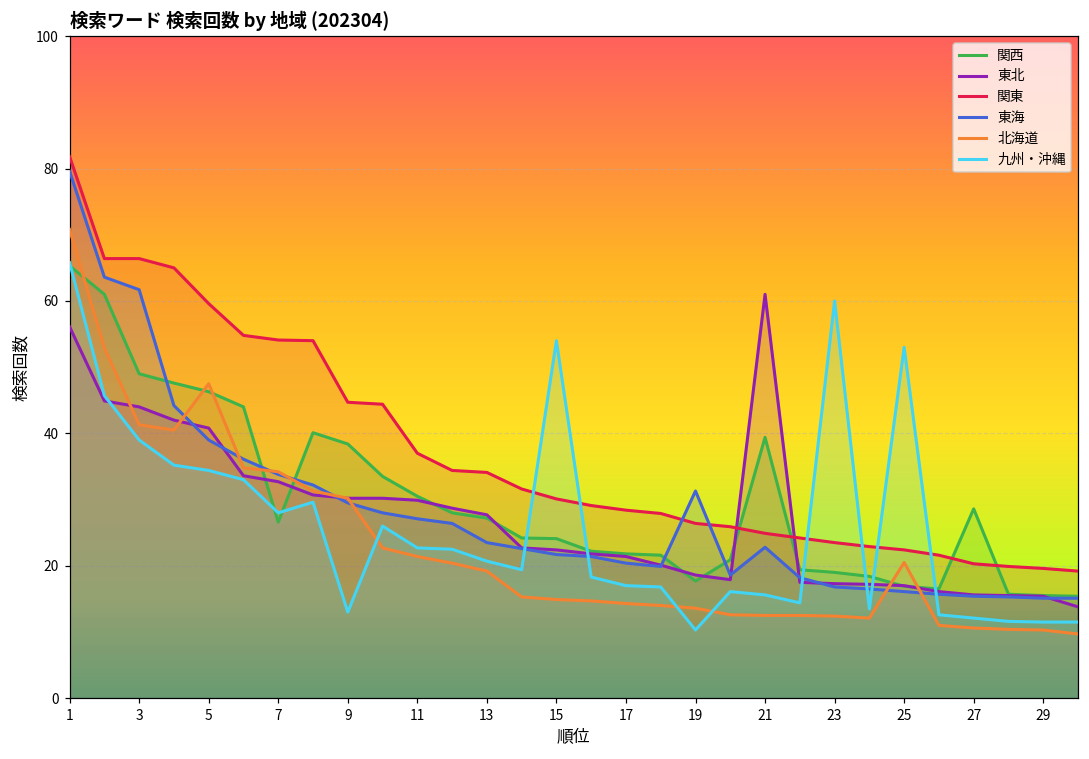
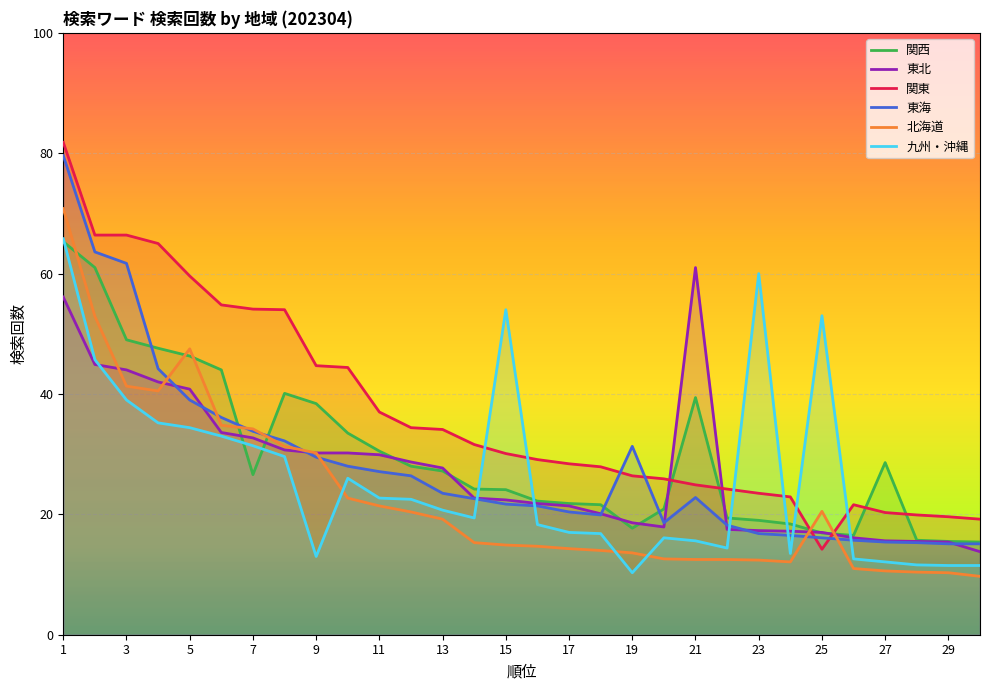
  {
    "関西": {
      "1": 65,
      "3": 49,
      "5": 46,
      "7": 27,
      "9": 38,
      "11": 31,
      "13": 27,
      "15": 24,
      "19": 18,
      "21": 39,
      "23": 19,
      "27": 29
    },
    "東北": {
      "1": 56,
      "3": 44,
      "5": 41,
      "7": 33,
      "11": 30,
      "13": 28,
      "15": 22,
      "19": 19,
      "21": 61,
      "23": 17
    },
    "関東": {
      "1": 82,
      "3": 66,
      "5": 60,
      "7": 54,
      "9": 45,
      "11": 37,
      "13": 34,
      "15": 30,
      "17": 28,
      "19": 26,
      "21": 25,
      "23": 24,
-     "25": 22,
+     "25": 14,
      "27": 20,
      "29": 20
    },
    "東海": {
      "1": 80,
      "3": 62,
      "5": 39,
      "9": 30,
      "11": 27,
      "13": 24,
      "15": 22,
      "17": 20,
      "19": 31,
      "21": 23,
      "23": 17,
      "25": 16
    },
    "北海道": {
      "1": 71,
      "3": 41,
      "5": 48,
      "11": 21,
      "13": 19,
      "15": 15,
      "17": 14,
      "19": 14,
      "21": 13,
      "23": 12,
      "25": 21,
      "27": 11,
      "29": 10
    },
    "九州・沖縄": {
      "1": 66,
      "3": 39,
      "5": 34,
-     "7": 28,
+     "7": 31,
      "9": 13,
      "11": 23,
      "13": 21,
      "15": 54,
      "17": 17,
      "19": 10,
      "21": 16,
      "23": 60,
      "25": 53,
      "27": 12,
      "29": 12
    }
  }
